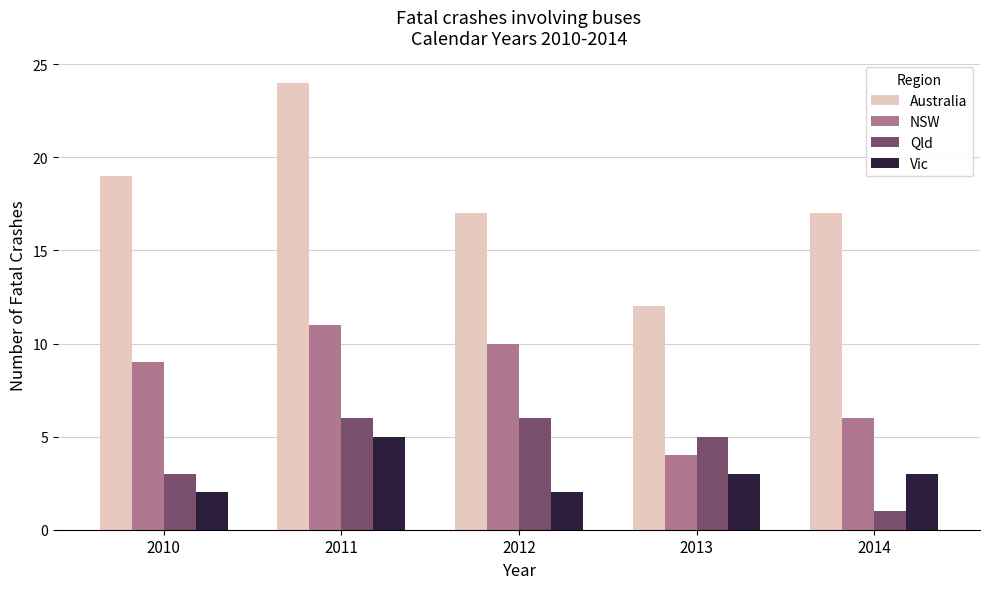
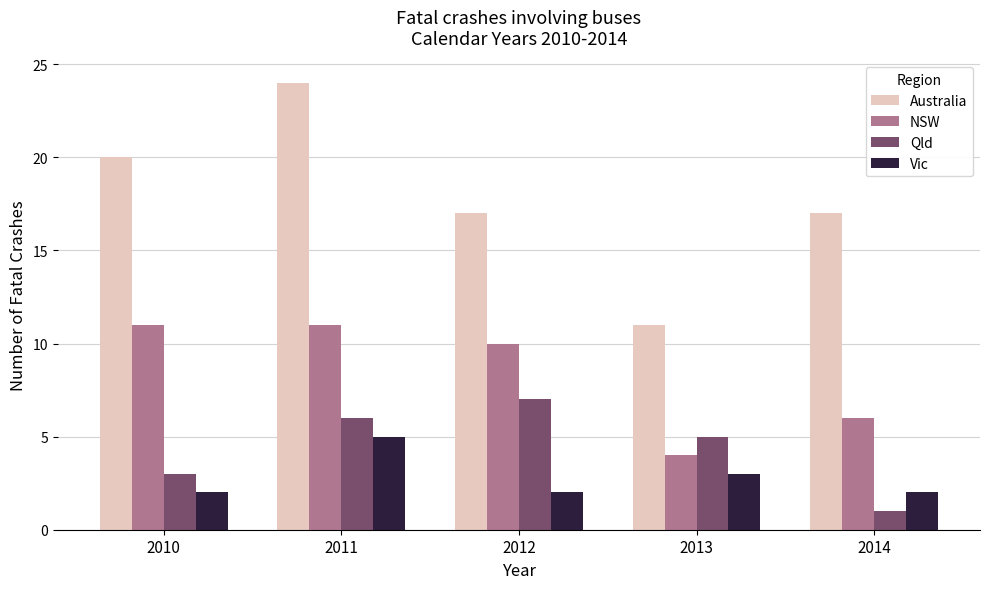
  {
    "Australia": {
-     "2010": 19,
+     "2010": 20,
      "2011": 24,
      "2012": 17,
-     "2013": 12,
+     "2013": 11,
      "2014": 17
    },
    "NSW": {
-     "2010": 9,
+     "2010": 11,
      "2011": 11,
      "2012": 10,
      "2013": 4,
      "2014": 6
    },
    "Qld": {
      "2010": 3,
      "2011": 6,
-     "2012": 6,
+     "2012": 7,
      "2013": 5,
      "2014": 1
    },
    "Vic": {
      "2010": 2,
      "2011": 5,
      "2012": 2,
      "2013": 3,
-     "2014": 3
+     "2014": 2
    }
  }
